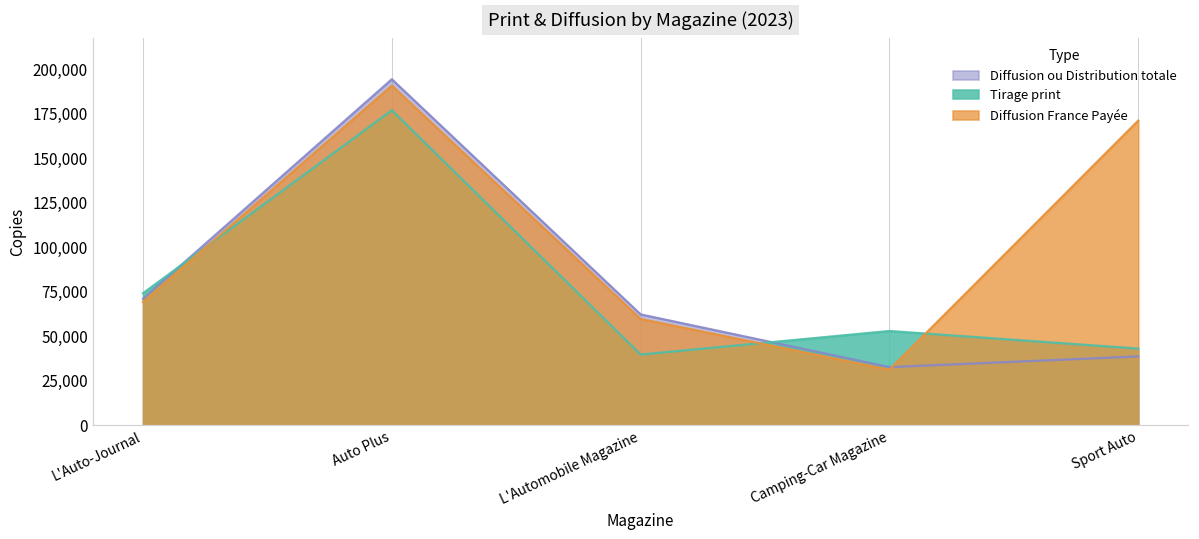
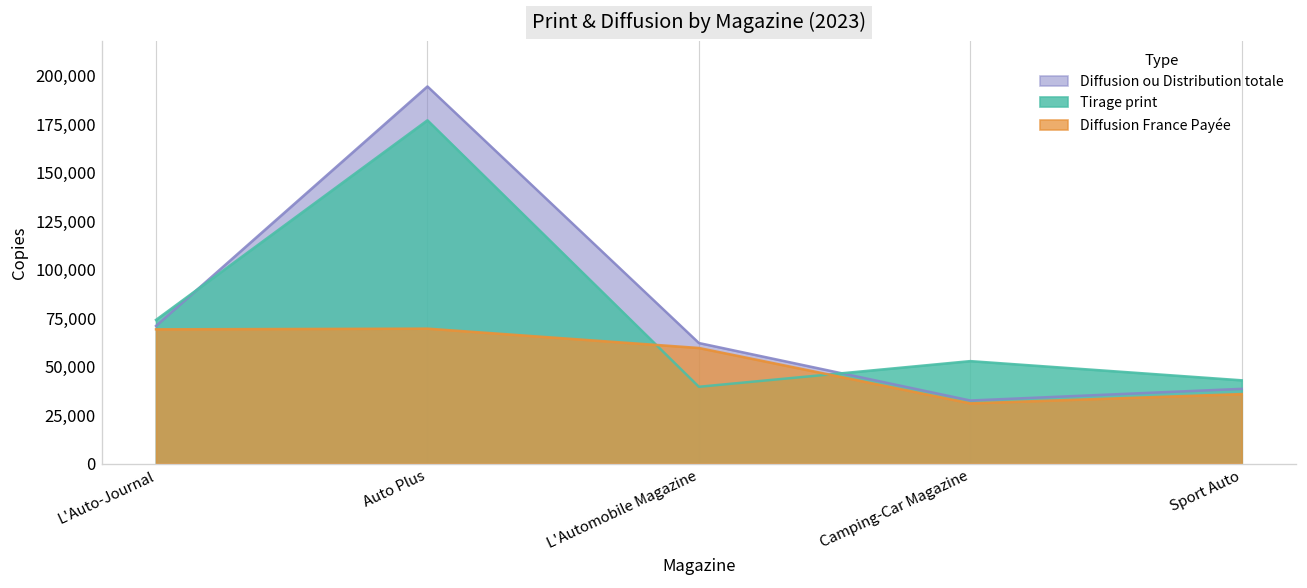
  {
    "Diffusion ou Distribution totale": {
      "L'Auto-Journal": "71,000",
      "Auto Plus": "194,000",
      "L'Automobile Magazine": "62,000",
      "Sport Auto": "39,000"
    },
    "Tirage print": {
      "L'Auto-Journal": "74,000",
      "Auto Plus": "177,000",
      "L'Automobile Magazine": "40,000",
      "Camping-Car Magazine": "53,000",
      "Sport Auto": "43,000"
    },
    "Diffusion France Payée": {
      "L'Auto-Journal": "69,000",
-     "Auto Plus": "191,000",
+     "Auto Plus": "70,000",
      "L'Automobile Magazine": "60,000",
-     "Sport Auto": "171,000"
+     "Sport Auto": "36,000"
    }
  }
